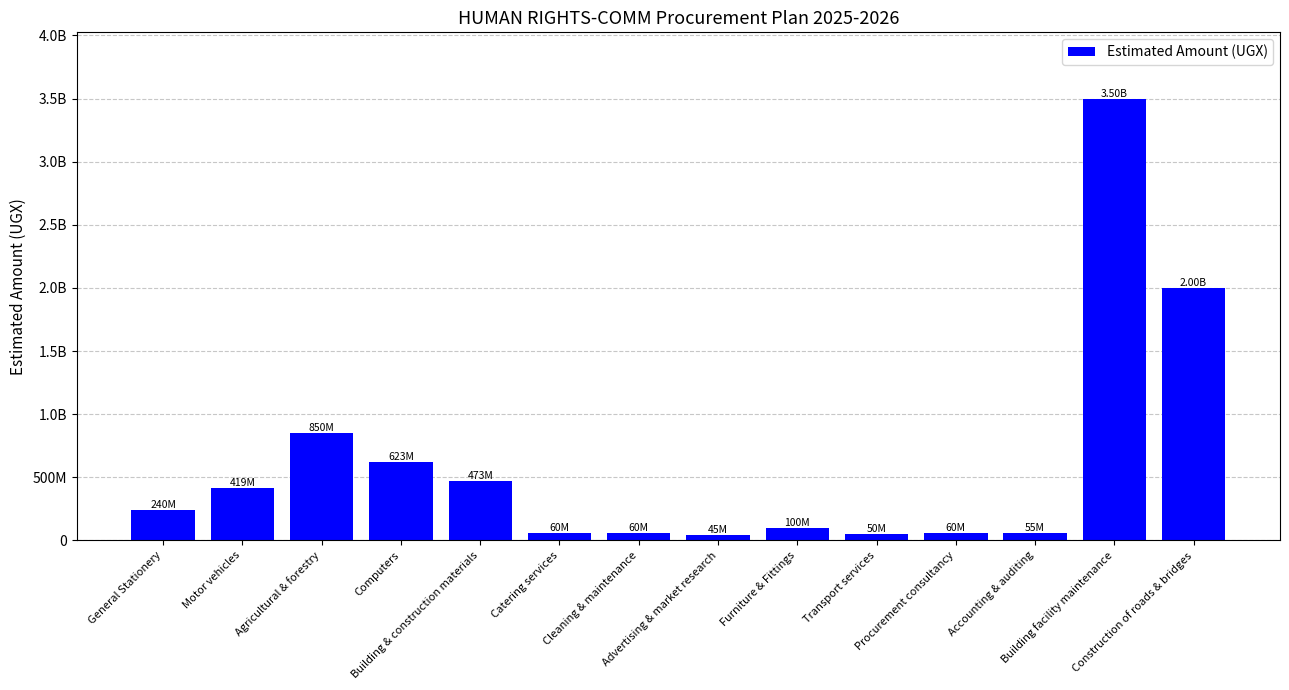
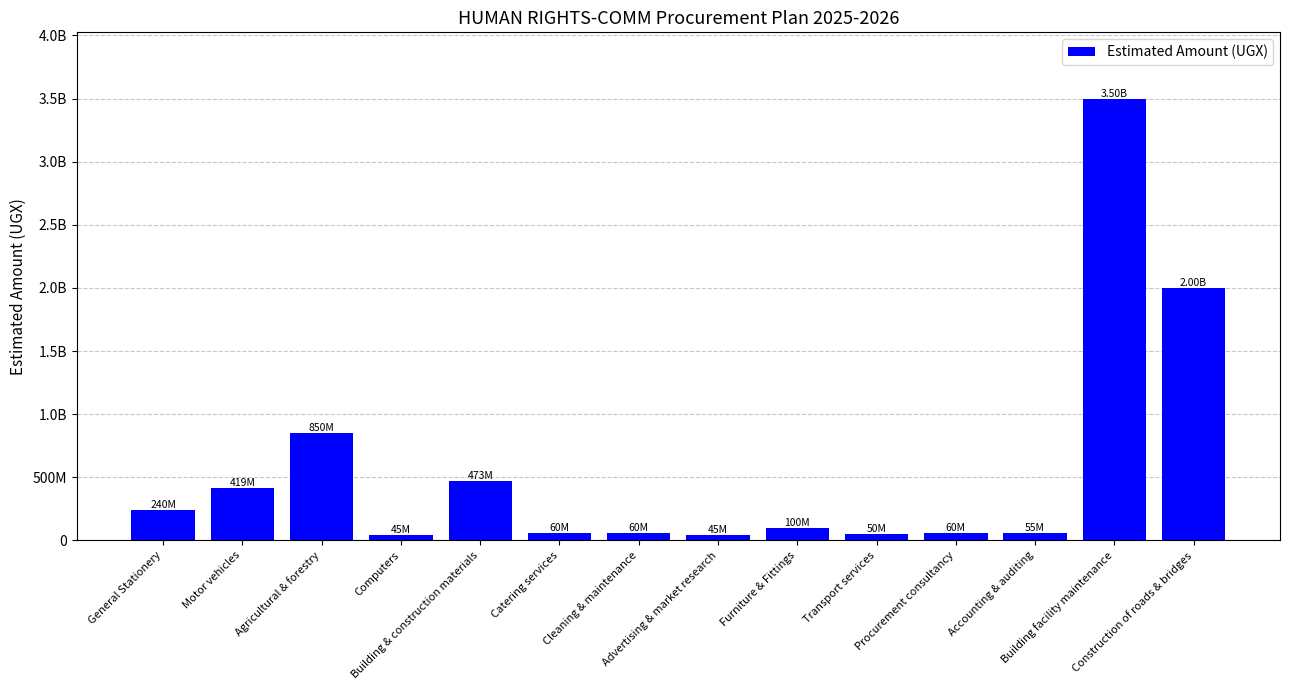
  {
    "General Stationery": "240M",
    "Motor vehicles": "419M",
    "Agricultural & forestry": "850M",
-   "Computers": "623M",
+   "Computers": "45M",
    "Building & construction materials": "473M",
    "Catering services": "60M",
    "Cleaning & maintenance": "60M",
    "Advertising & market research": "45M",
    "Furniture & Fittings": "100M",
    "Transport services": "50M",
    "Procurement consultancy": "60M",
    "Accounting & auditing": "55M",
    "Building facility maintenance": "3.50B",
    "Construction of roads & bridges": "2.00B"
  }
